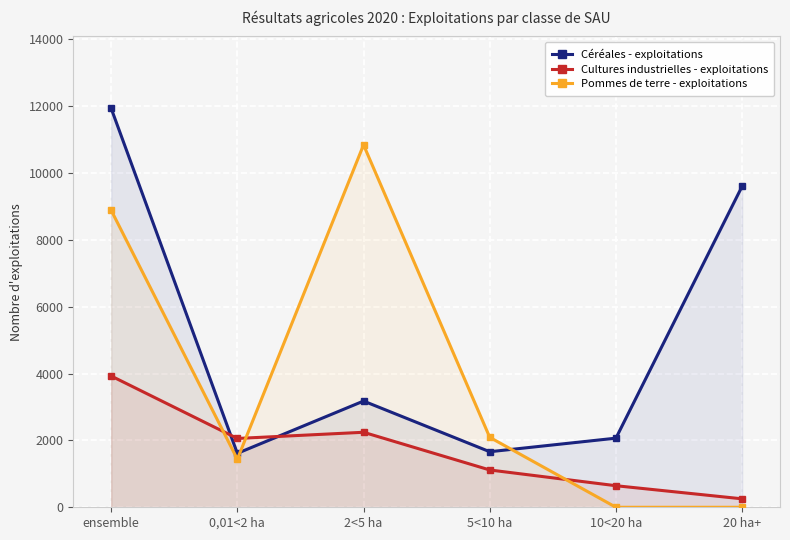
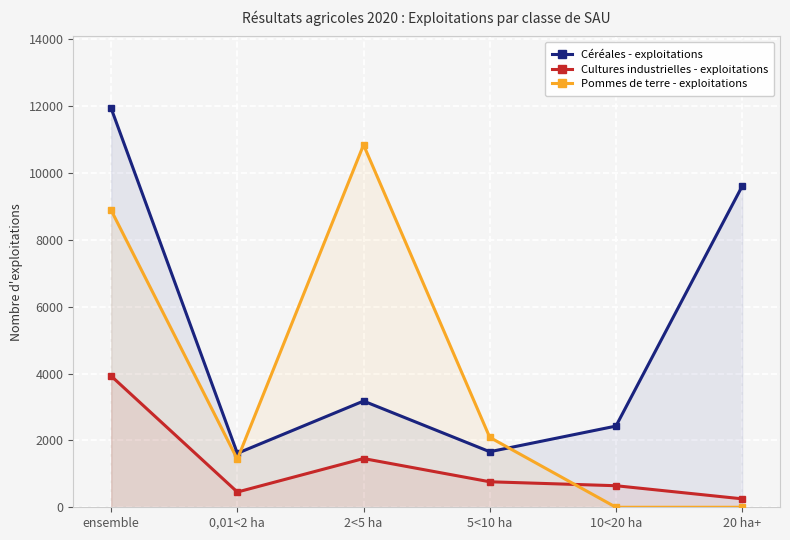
  {
    "Céréales - exploitations": {
      "ensemble": 11900,
      "0,01<2 ha": 1600,
      "2<5 ha": 3200,
      "5<10 ha": 1700,
-     "10<20 ha": 2100,
+     "10<20 ha": 2400,
      "20 ha+": 9600
    },
    "Cultures industrielles - exploitations": {
      "ensemble": 3900,
-     "0,01<2 ha": 2100,
-     "2<5 ha": 2200,
-     "5<10 ha": 1100,
+     "0,01<2 ha": 500,
+     "2<5 ha": 1500,
+     "5<10 ha": 800,
      "10<20 ha": 600,
      "20 ha+": 300
    },
    "Pommes de terre - exploitations": {
      "ensemble": 8900,
      "0,01<2 ha": 1400,
      "2<5 ha": 10800,
      "5<10 ha": 2100,
      "10<20 ha": 0,
      "20 ha+": 0
    }
  }
